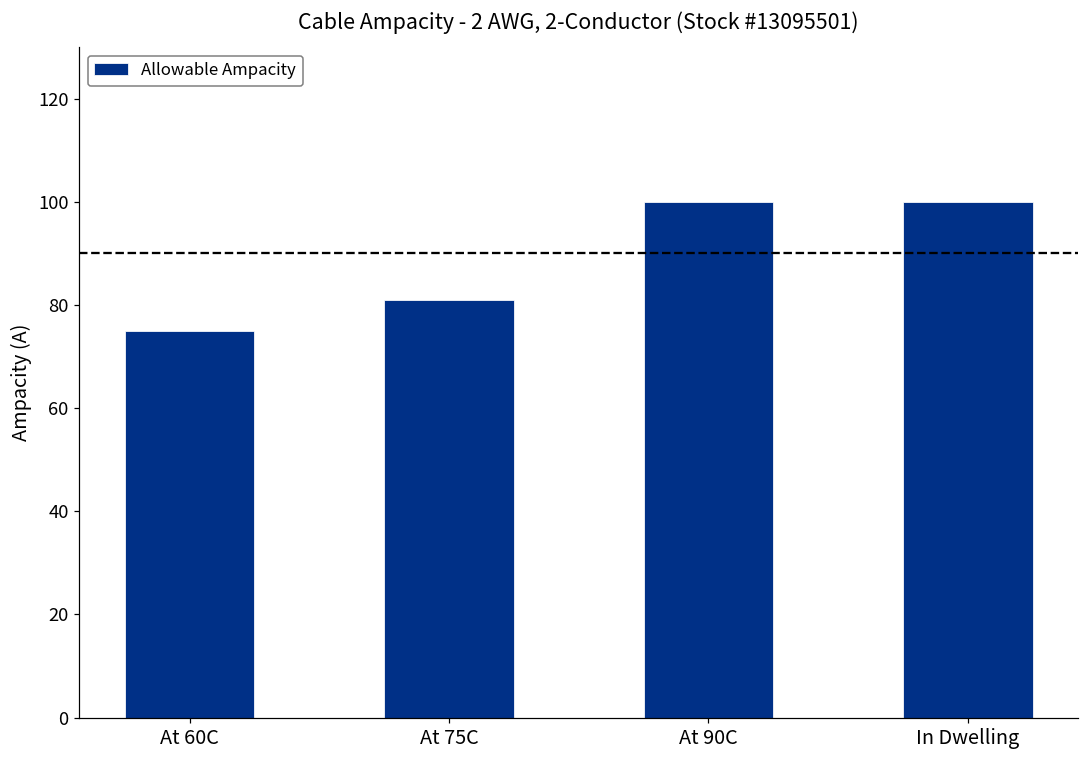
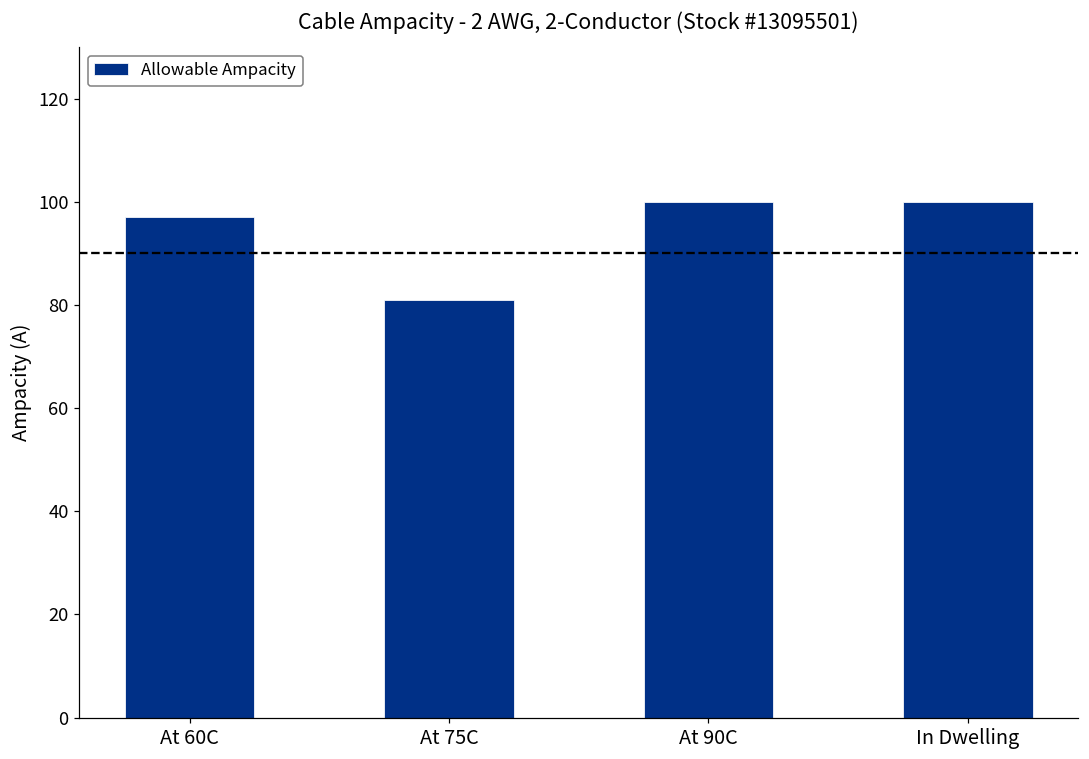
  {
-   "At 60C": 75,
+   "At 60C": 97,
    "At 75C": 81,
    "At 90C": 100,
    "In Dwelling": 100
  }
